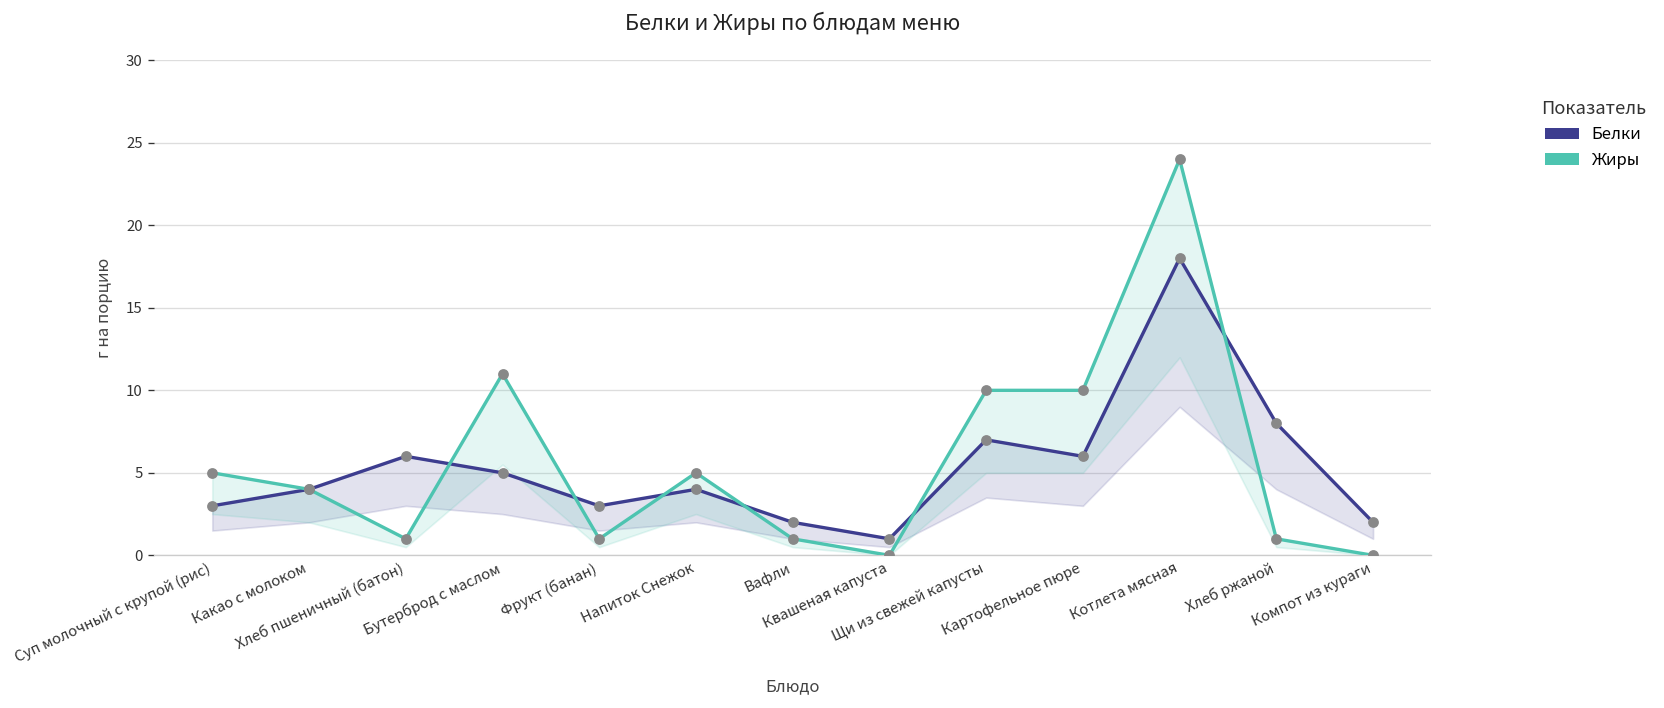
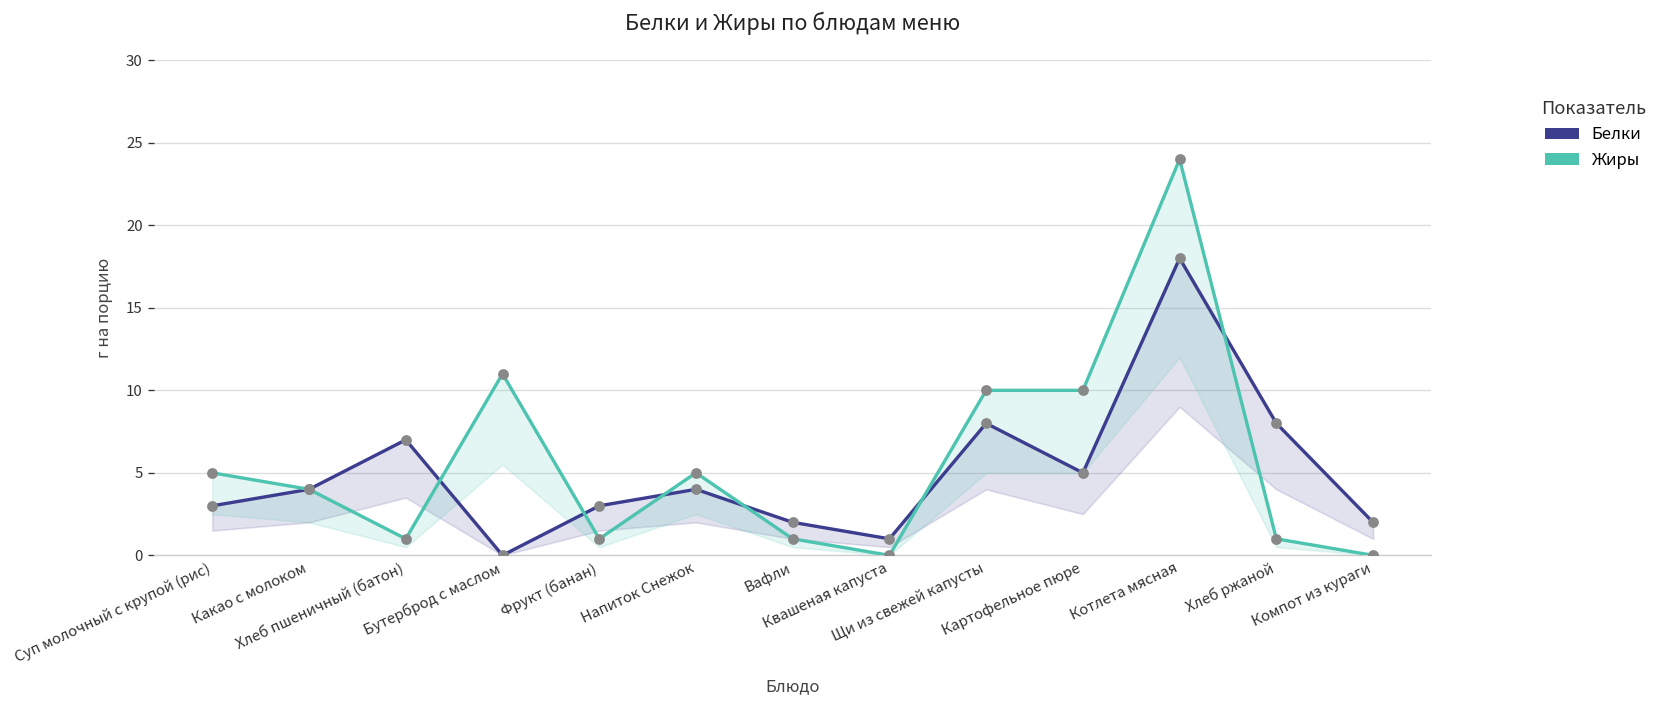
  {
    "Белки": {
      "Суп молочный с крупой (рис)": 3,
-     "Хлеб пшеничный (батон)": 6,
-     "Бутерброд с маслом": 5,
+     "Хлеб пшеничный (батон)": 7,
+     "Бутерброд с маслом": 0,
      "Фрукт (банан)": 3,
      "Напиток Снежок": 4,
      "Вафли": 2,
      "Квашеная капуста": 1,
-     "Щи из свежей капусты": 7,
-     "Картофельное пюре": 6,
+     "Щи из свежей капусты": 8,
+     "Картофельное пюре": 5,
      "Котлета мясная": 18,
      "Хлеб ржаной": 8,
      "Компот из кураги": 2
    },
    "Жиры": {
      "Суп молочный с крупой (рис)": 5,
      "Хлеб пшеничный (батон)": 1,
      "Бутерброд с маслом": 11,
      "Фрукт (банан)": 1,
      "Напиток Снежок": 5,
      "Вафли": 1,
      "Квашеная капуста": 0,
      "Щи из свежей капусты": 10,
      "Картофельное пюре": 10,
      "Котлета мясная": 24,
      "Хлеб ржаной": 1,
      "Компот из кураги": 0
    }
  }
